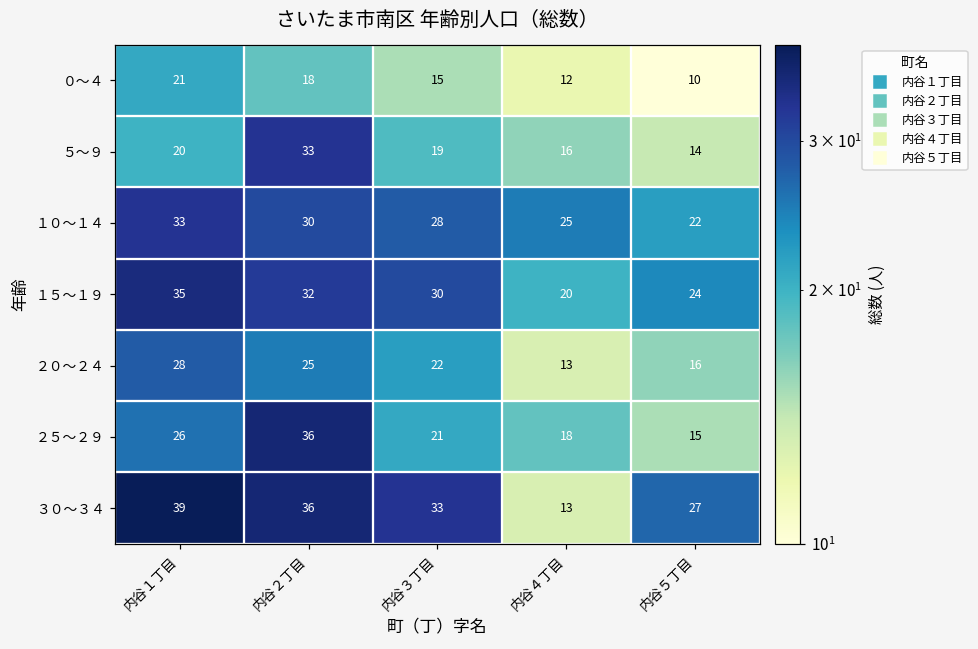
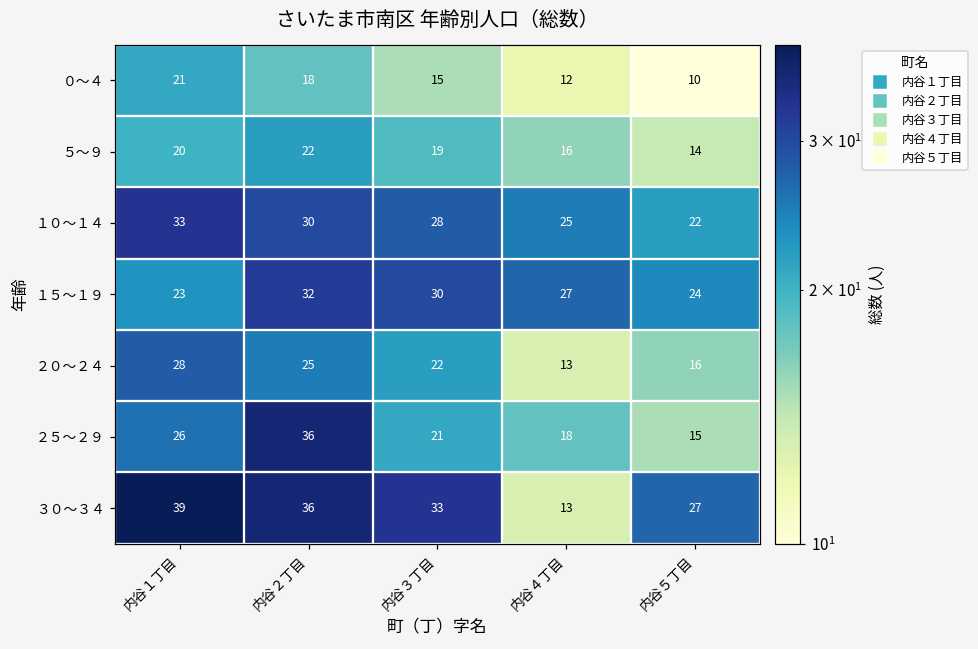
  {
    "０～４": {
      "内谷１丁目": 21,
      "内谷２丁目": 18,
      "内谷３丁目": 15,
      "内谷４丁目": 12,
      "内谷５丁目": 10
    },
    "５～９": {
      "内谷１丁目": 20,
-     "内谷２丁目": 33,
+     "内谷２丁目": 22,
      "内谷３丁目": 19,
      "内谷４丁目": 16,
      "内谷５丁目": 14
    },
    "１０～１４": {
      "内谷１丁目": 33,
      "内谷２丁目": 30,
      "内谷３丁目": 28,
      "内谷４丁目": 25,
      "内谷５丁目": 22
    },
    "１５～１９": {
-     "内谷１丁目": 35,
+     "内谷１丁目": 23,
      "内谷２丁目": 32,
      "内谷３丁目": 30,
-     "内谷４丁目": 20,
+     "内谷４丁目": 27,
      "内谷５丁目": 24
    },
    "２０～２４": {
      "内谷１丁目": 28,
      "内谷２丁目": 25,
      "内谷３丁目": 22,
      "内谷４丁目": 13,
      "内谷５丁目": 16
    },
    "２５～２９": {
      "内谷１丁目": 26,
      "内谷２丁目": 36,
      "内谷３丁目": 21,
      "内谷４丁目": 18,
      "内谷５丁目": 15
    },
    "３０～３４": {
      "内谷１丁目": 39,
      "内谷２丁目": 36,
      "内谷３丁目": 33,
      "内谷４丁目": 13,
      "内谷５丁目": 27
    }
  }
